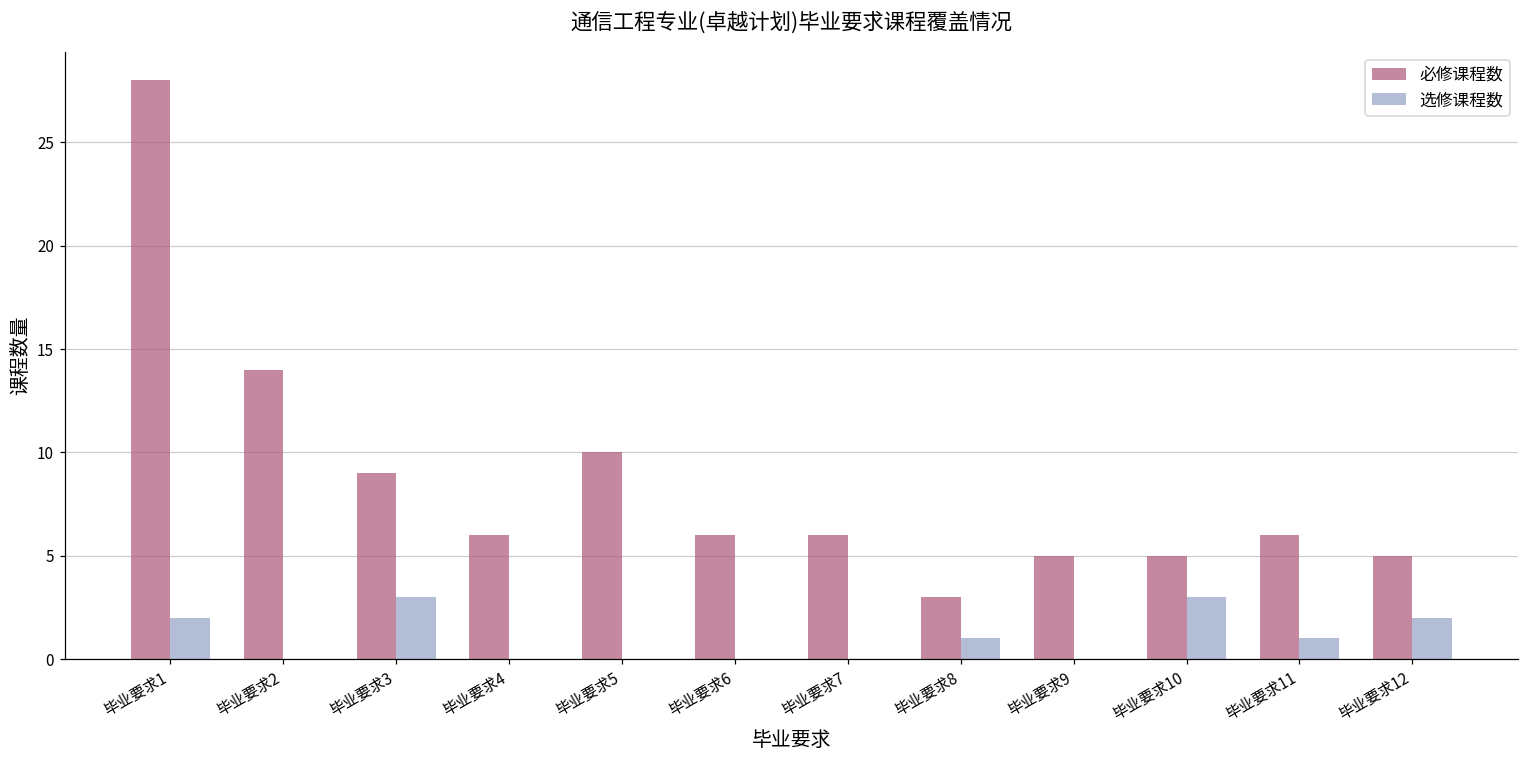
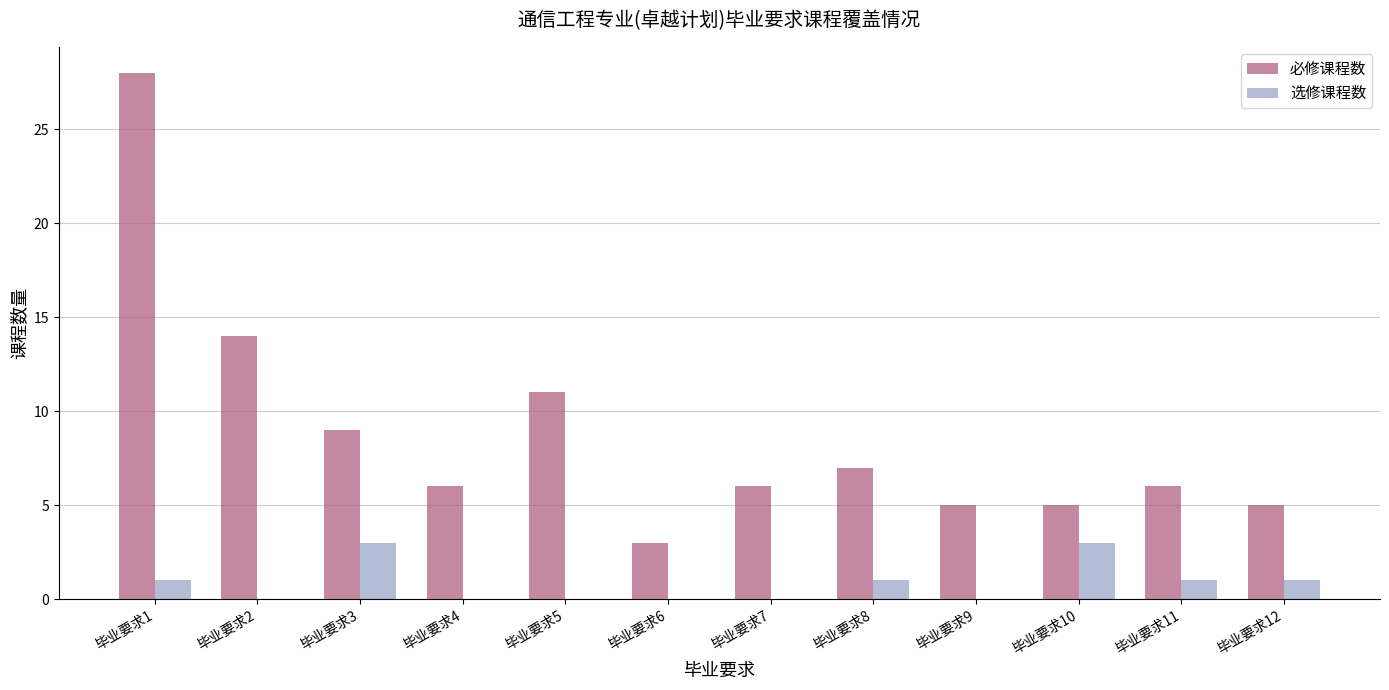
  {
    "必修课程数": {
      "毕业要求1": 28,
      "毕业要求2": 14,
      "毕业要求3": 9,
      "毕业要求4": 6,
-     "毕业要求5": 10,
-     "毕业要求6": 6,
+     "毕业要求5": 11,
+     "毕业要求6": 3,
      "毕业要求7": 6,
-     "毕业要求8": 3,
+     "毕业要求8": 7,
      "毕业要求9": 5,
      "毕业要求10": 5,
      "毕业要求11": 6,
      "毕业要求12": 5
    },
    "选修课程数": {
-     "毕业要求1": 2,
+     "毕业要求1": 1,
      "毕业要求2": 0,
      "毕业要求3": 3,
      "毕业要求4": 0,
      "毕业要求5": 0,
      "毕业要求6": 0,
      "毕业要求7": 0,
      "毕业要求8": 1,
      "毕业要求9": 0,
      "毕业要求10": 3,
      "毕业要求11": 1,
-     "毕业要求12": 2
+     "毕业要求12": 1
    }
  }
